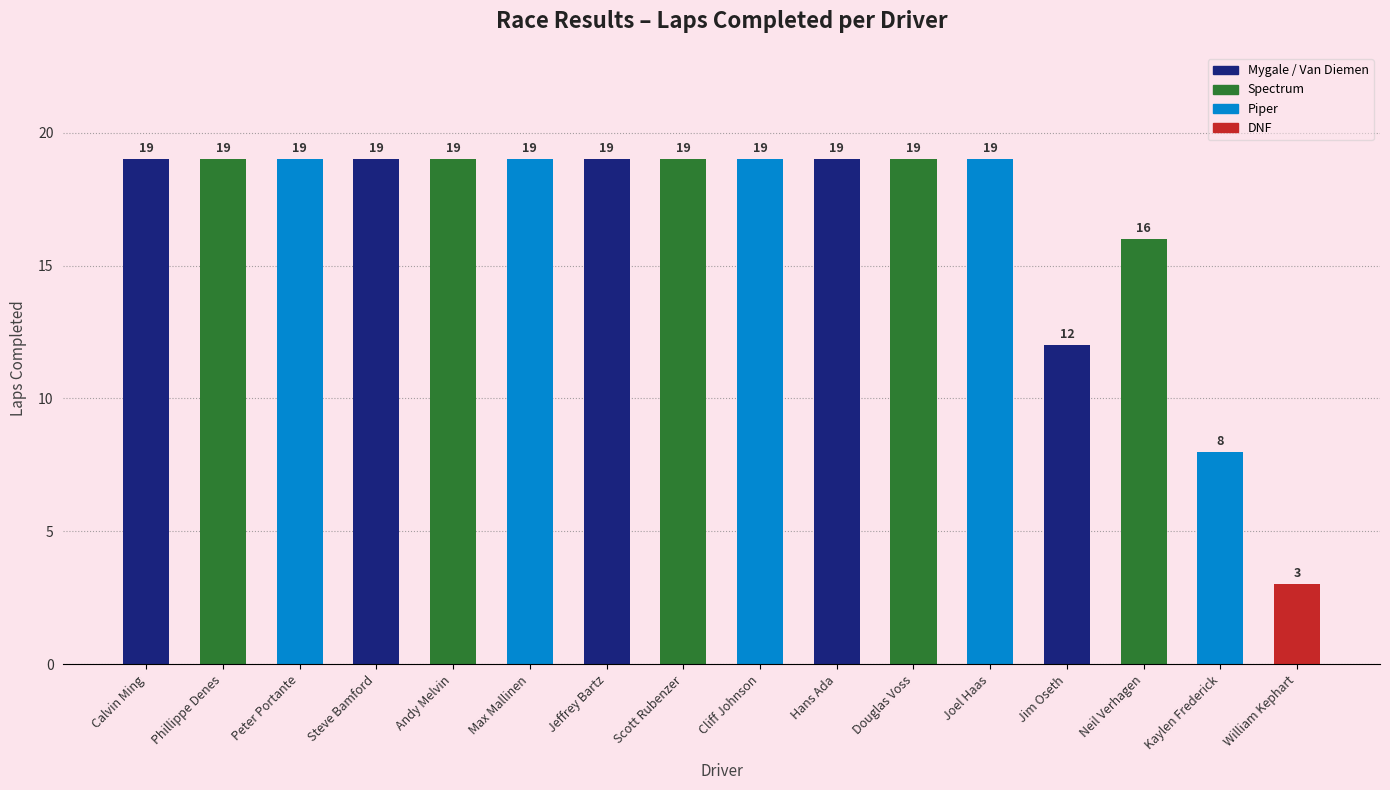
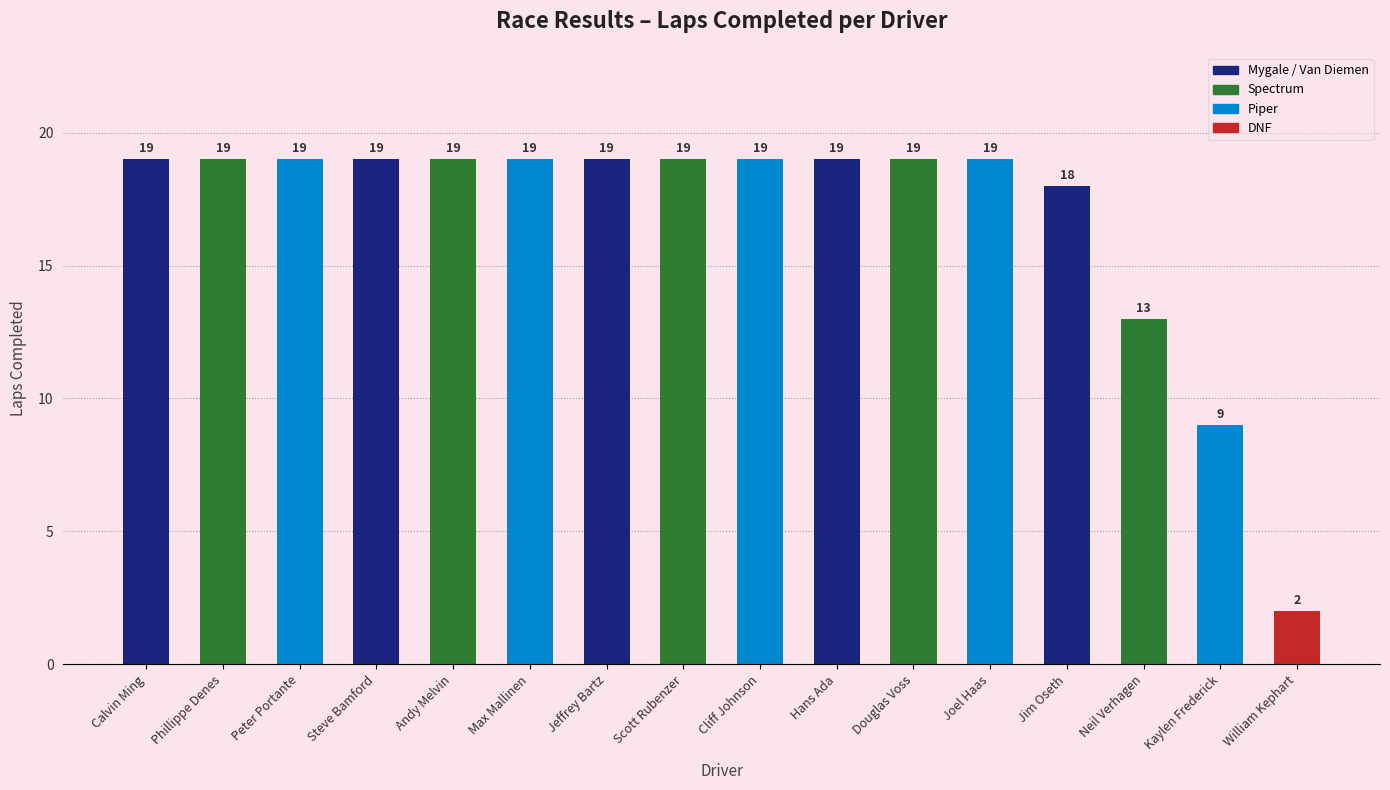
  {
    "Calvin Ming": 19,
    "Phillippe Denes": 19,
    "Peter Portante": 19,
    "Steve Bamford": 19,
    "Andy Melvin": 19,
    "Max Mallinen": 19,
    "Jeffrey Bartz": 19,
    "Scott Rubenzer": 19,
    "Cliff Johnson": 19,
    "Hans Ada": 19,
    "Douglas Voss": 19,
    "Joel Haas": 19,
-   "Jim Oseth": 12,
-   "Neil Verhagen": 16,
-   "Kaylen Frederick": 8,
-   "William Kephart": 3
+   "Jim Oseth": 18,
+   "Neil Verhagen": 13,
+   "Kaylen Frederick": 9,
+   "William Kephart": 2
  }
